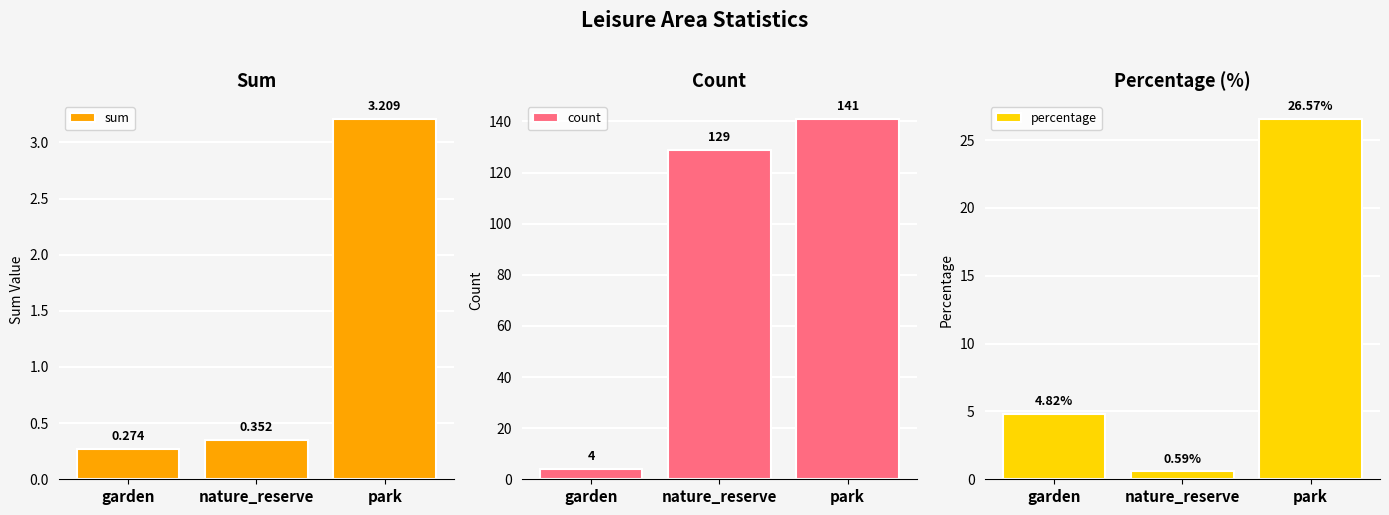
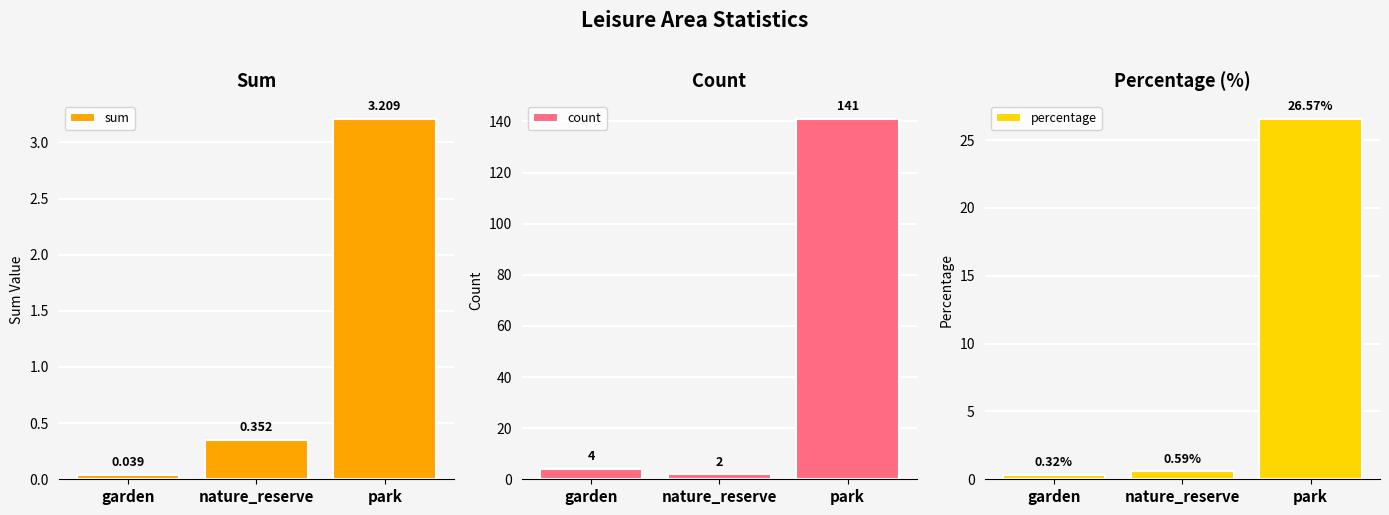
  {
    "Sum": {
-     "garden": "0.274",
+     "garden": "0.039",
      "nature_reserve": "0.352",
      "park": "3.209"
    },
    "Count": {
      "garden": "4",
-     "nature_reserve": "129",
+     "nature_reserve": "2",
      "park": "141"
    },
    "Percentage (%)": {
-     "garden": "4.82%",
+     "garden": "0.32%",
      "nature_reserve": "0.59%",
      "park": "26.57%"
    }
  }
